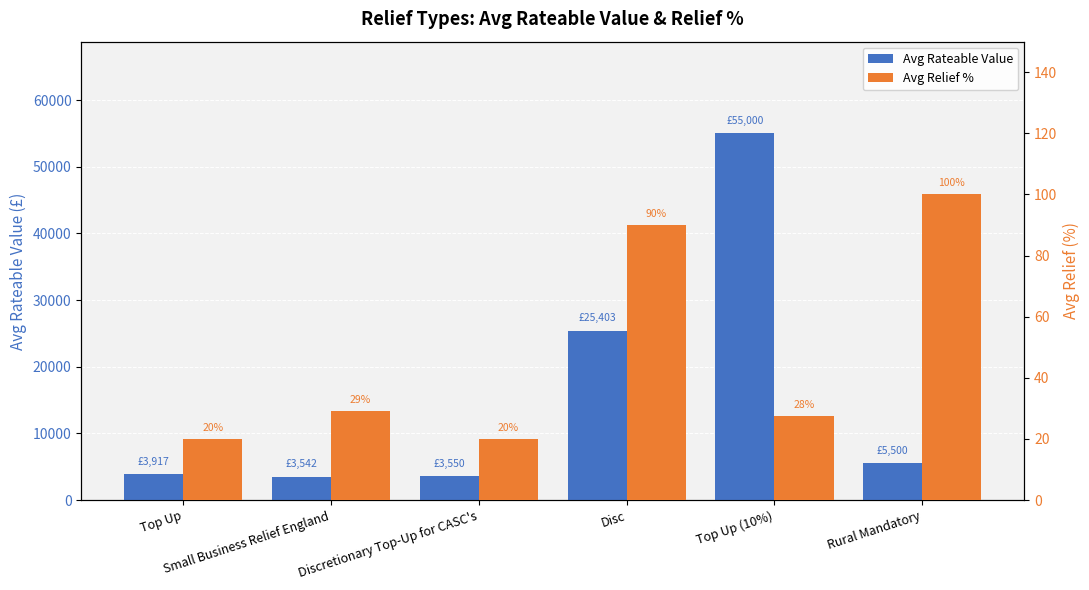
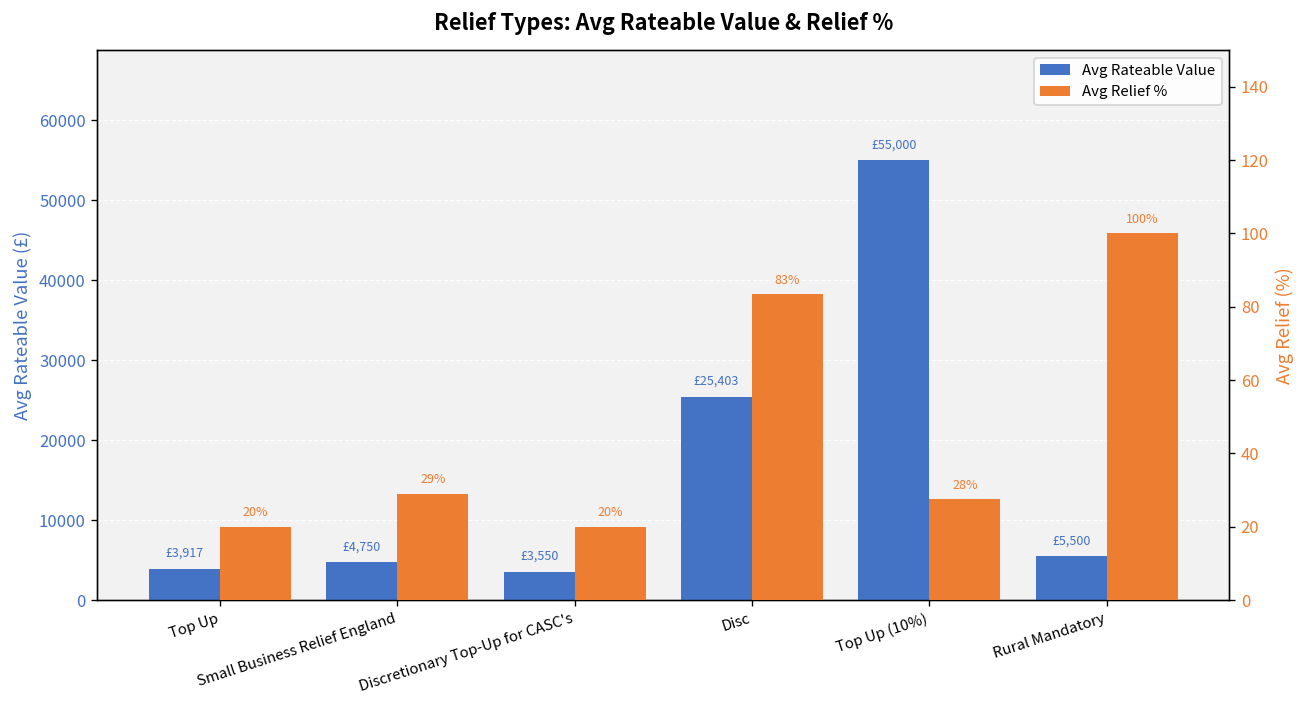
  {
    "Avg Rateable Value": {
      "Top Up": "£3,917",
-     "Small Business Relief England": "£3,542",
+     "Small Business Relief England": "£4,750",
      "Discretionary Top-Up for CASC's": "£3,550",
      "Disc": "£25,403",
      "Top Up (10%)": "£55,000",
      "Rural Mandatory": "£5,500"
    },
    "Avg Relief %": {
      "Top Up": "20%",
      "Small Business Relief England": "29%",
      "Discretionary Top-Up for CASC's": "20%",
-     "Disc": "90%",
+     "Disc": "83%",
      "Top Up (10%)": "28%",
      "Rural Mandatory": "100%"
    }
  }
